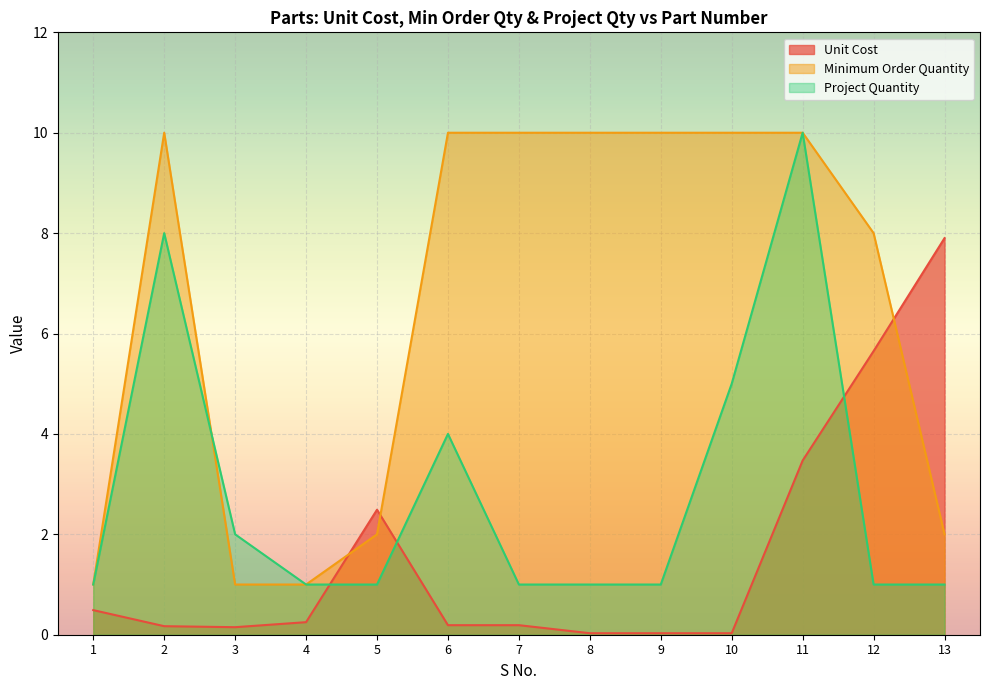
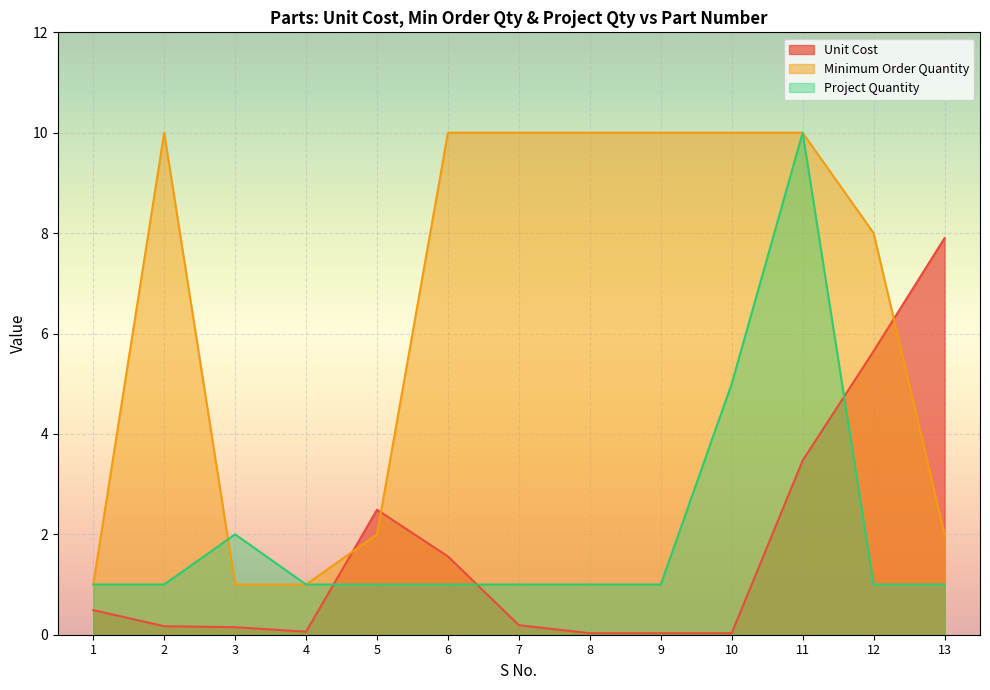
  {
    "Unit Cost": {
      "1": 0.5,
      "2": 0.2,
      "3": 0.2,
-     "4": 0.3,
+     "4": 0.1,
      "5": 2.5,
-     "6": 0.2,
+     "6": 1.6,
      "7": 0.2,
      "8": 0.0,
      "9": 0.0,
      "10": 0.0,
      "11": 3.5,
      "12": 5.7,
      "13": 7.9
    },
    "Minimum Order Quantity": {
      "2": 10.0,
      "3": 1.0,
      "5": 2.0,
      "6": 10.0,
      "7": 10.0,
      "8": 10.0,
      "9": 10.0,
      "10": 10.0,
      "12": 8.0,
      "13": 2.0
    },
    "Project Quantity": {
-     "2": 8,
+     "2": 1,
      "3": 2,
      "5": 1,
-     "6": 4,
+     "6": 1,
      "7": 1,
      "8": 1,
      "9": 1,
      "10": 5,
      "12": 1,
      "13": 1
    }
  }
